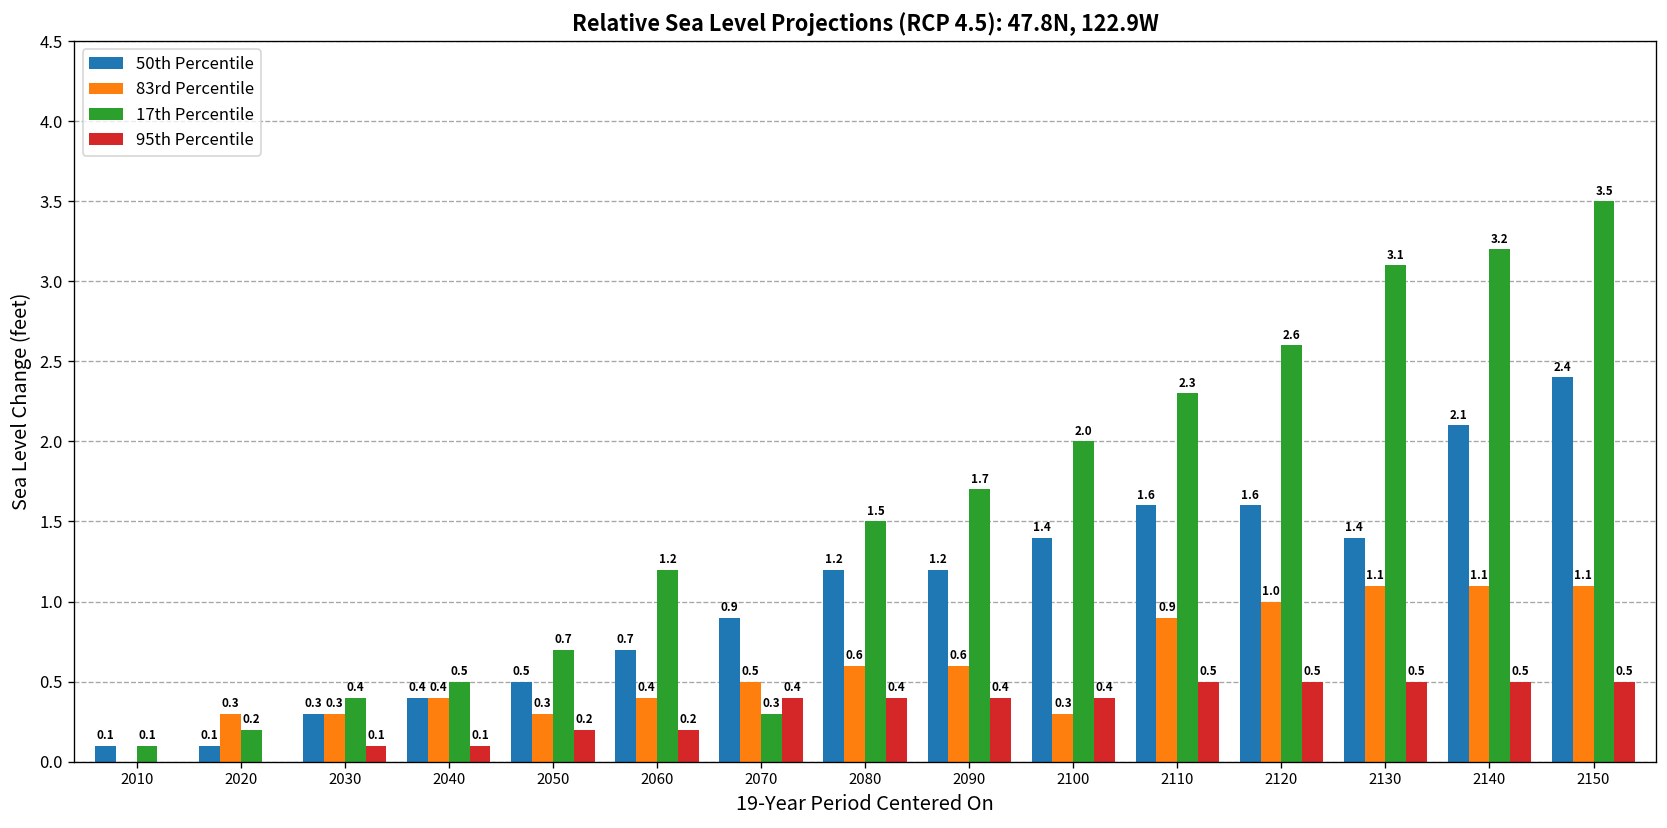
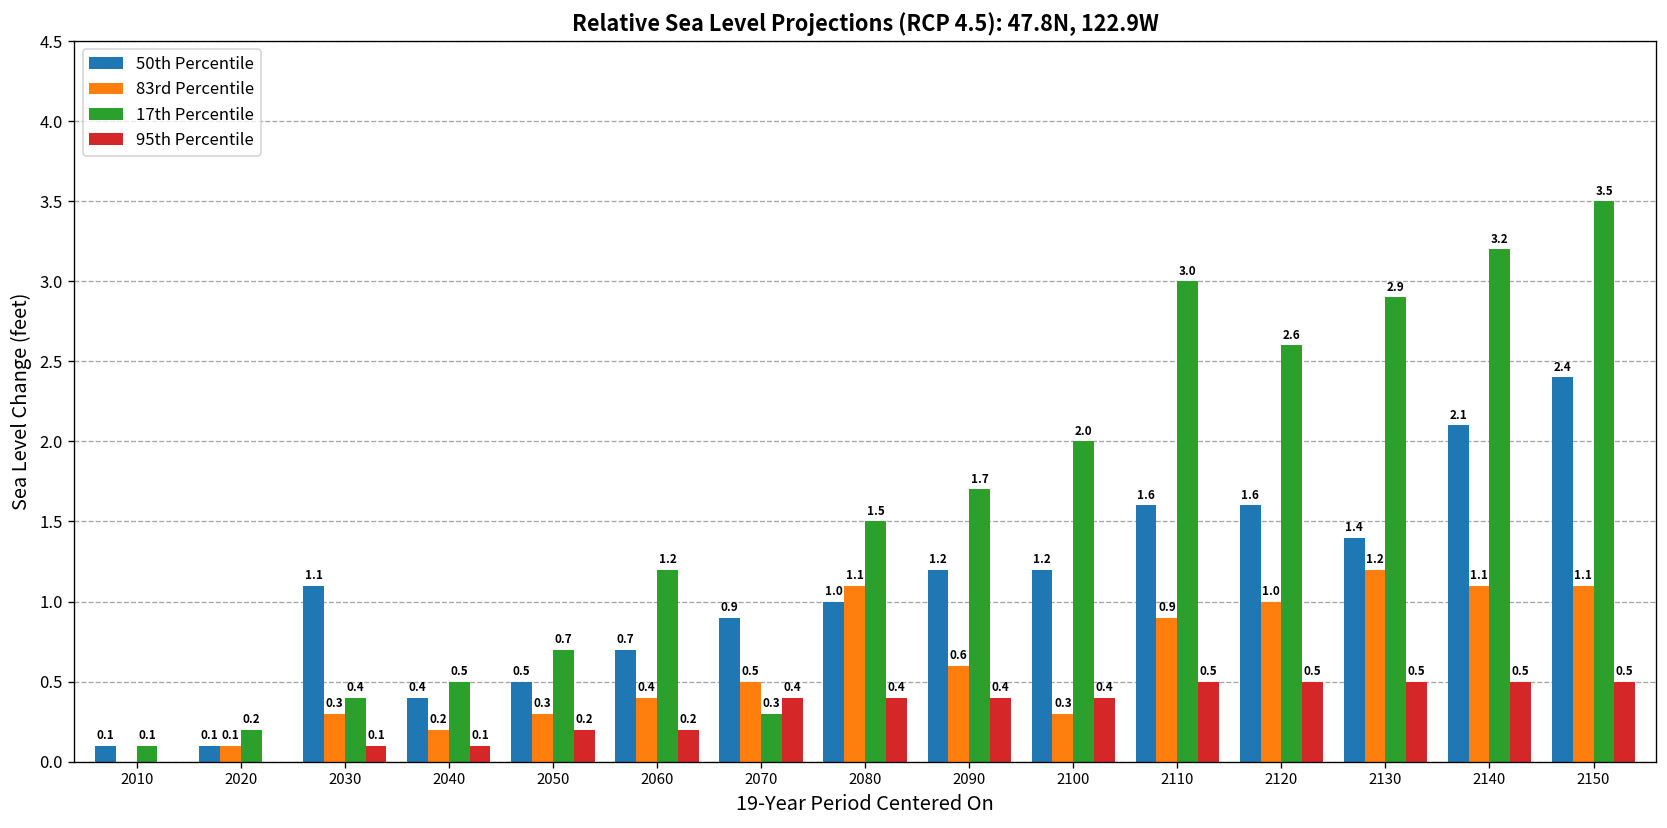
  {
    "50th Percentile": {
      "2010": 0.1,
      "2020": 0.1,
-     "2030": 0.3,
+     "2030": 1.1,
      "2040": 0.4,
      "2050": 0.5,
      "2060": 0.7,
      "2070": 0.9,
-     "2080": 1.2,
+     "2080": 1.0,
      "2090": 1.2,
-     "2100": 1.4,
+     "2100": 1.2,
      "2110": 1.6,
      "2120": 1.6,
      "2130": 1.4,
      "2140": 2.1,
      "2150": 2.4
    },
    "83rd Percentile": {
-     "2020": 0.3,
+     "2020": 0.1,
      "2030": 0.3,
-     "2040": 0.4,
+     "2040": 0.2,
      "2050": 0.3,
      "2060": 0.4,
      "2070": 0.5,
-     "2080": 0.6,
+     "2080": 1.1,
      "2090": 0.6,
      "2100": 0.3,
      "2110": 0.9,
      "2120": 1.0,
-     "2130": 1.1,
+     "2130": 1.2,
      "2140": 1.1,
      "2150": 1.1
    },
    "17th Percentile": {
      "2010": 0.1,
      "2020": 0.2,
      "2030": 0.4,
      "2040": 0.5,
      "2050": 0.7,
      "2060": 1.2,
      "2070": 0.3,
      "2080": 1.5,
      "2090": 1.7,
      "2100": 2.0,
-     "2110": 2.3,
+     "2110": 3.0,
      "2120": 2.6,
-     "2130": 3.1,
+     "2130": 2.9,
      "2140": 3.2,
      "2150": 3.5
    },
    "95th Percentile": {
      "2030": 0.1,
      "2040": 0.1,
      "2050": 0.2,
      "2060": 0.2,
      "2070": 0.4,
      "2080": 0.4,
      "2090": 0.4,
      "2100": 0.4,
      "2110": 0.5,
      "2120": 0.5,
      "2130": 0.5,
      "2140": 0.5,
      "2150": 0.5
    }
  }
